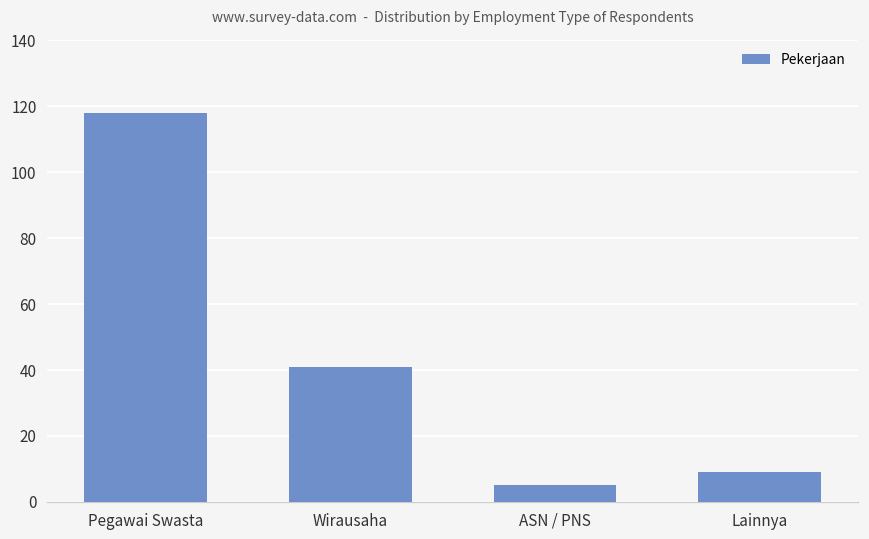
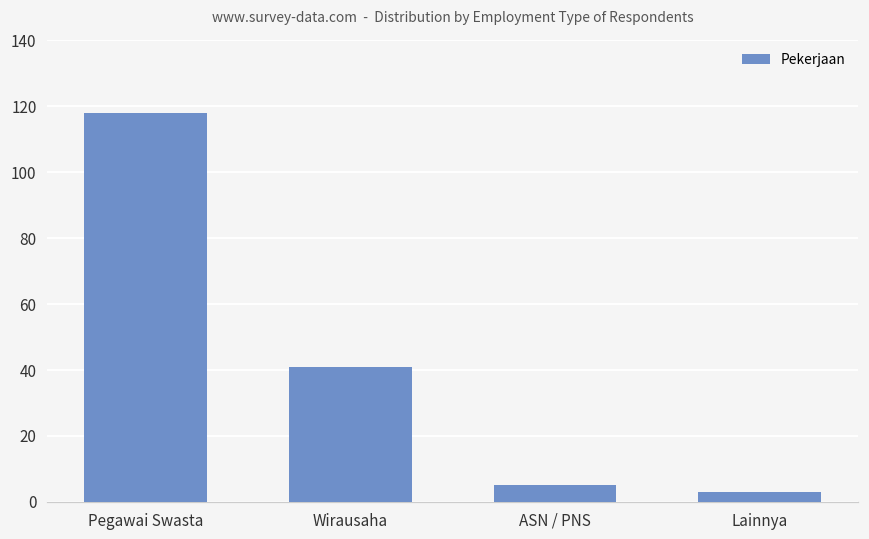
  {
    "Pegawai Swasta": 118,
    "Wirausaha": 41,
    "ASN / PNS": 5,
-   "Lainnya": 9
+   "Lainnya": 3
  }
